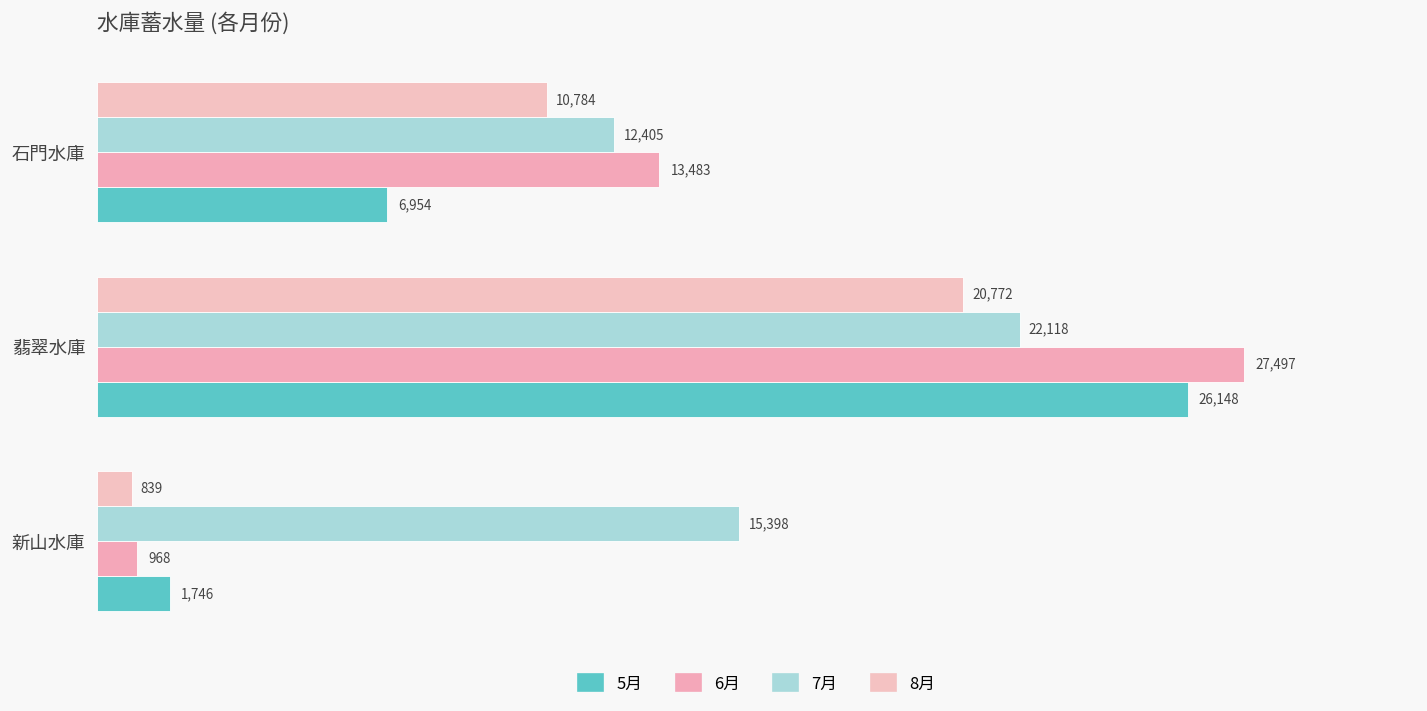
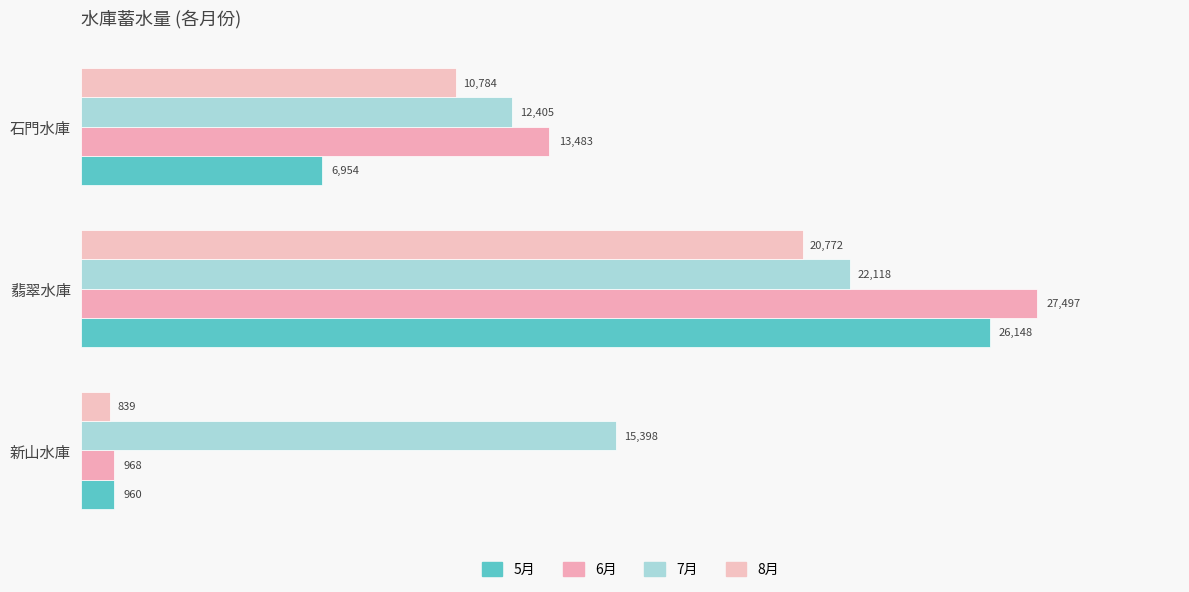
  {
    "5月": {
      "石門水庫": "6,954",
      "翡翠水庫": "26,148",
-     "新山水庫": "1,746"
+     "新山水庫": "960"
    },
    "7月": {
      "石門水庫": "12,405",
      "翡翠水庫": "22,118",
      "新山水庫": "15,398"
    }
  }
